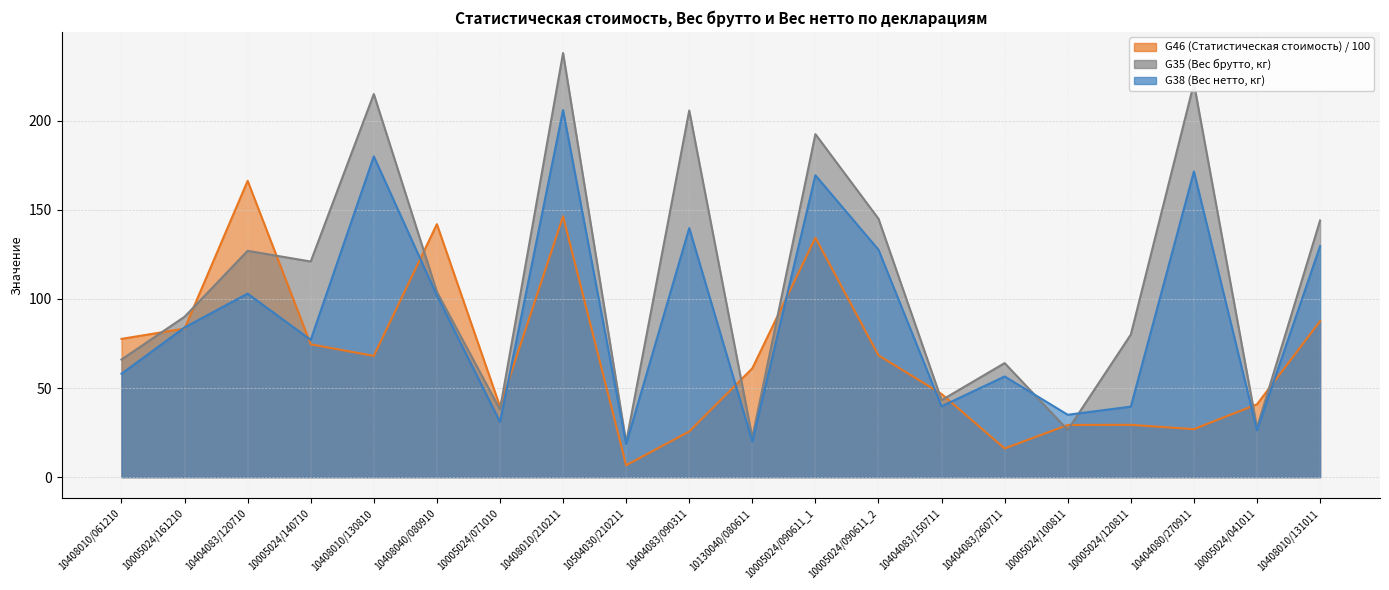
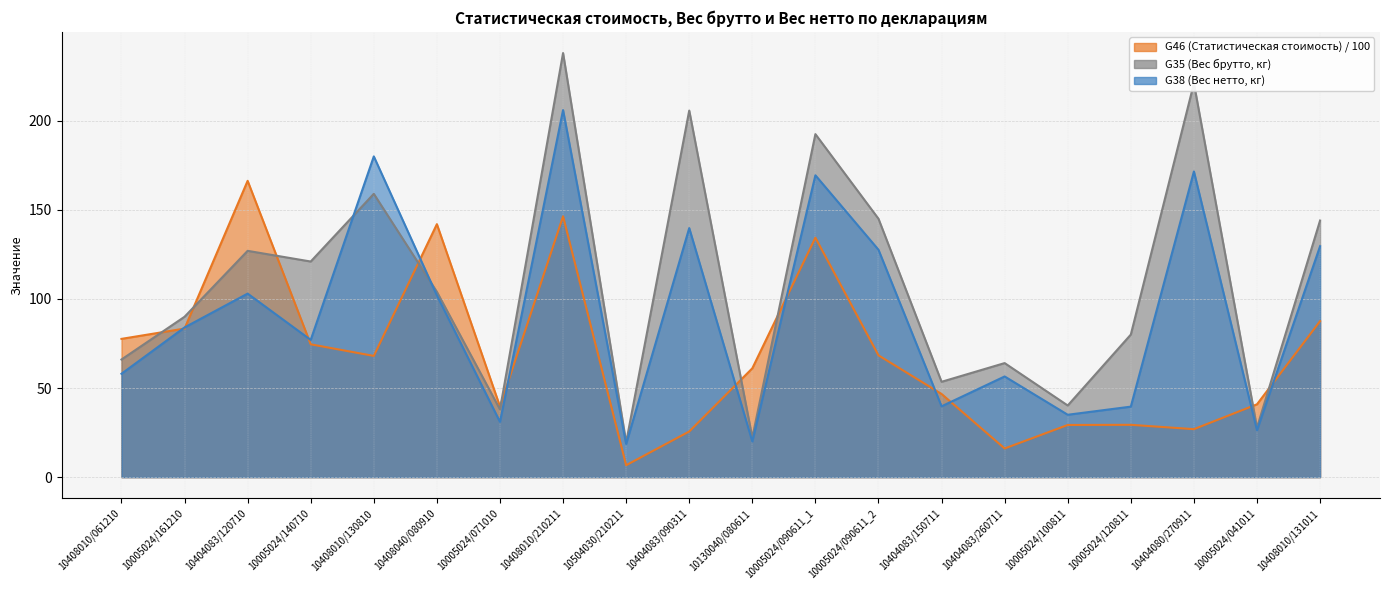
  {
    "G46 (Статистическая стоимость) / 100": {
      "10408010/061210": 78,
      "10404083/120710": 166,
      "10005024/140710": 75,
      "10408010/130810": 68,
      "10408040/080910": 142,
      "10005024/071010": 40,
      "10408010/210211": 146,
      "10504030/210211": 7,
      "10404083/090311": 26,
      "10130040/080611": 61,
      "10005024/090611_1": 134,
      "10005024/090611_2": 68,
      "10404083/150711": 47,
      "10404083/260711": 16,
      "10005024/100811": 29,
      "10005024/120811": 29,
      "10404080/270911": 27,
      "10005024/041011": 41,
      "10408010/131011": 88
    },
    "G35 (Вес брутто, кг)": {
      "10408010/061210": 66,
      "10005024/161210": 90,
      "10404083/120710": 127,
      "10005024/140710": 121,
-     "10408010/130810": 215,
+     "10408010/130810": 159,
      "10408040/080910": 104,
      "10005024/071010": 38,
      "10408010/210211": 238,
      "10404083/090311": 206,
      "10130040/080611": 22,
      "10005024/090611_1": 193,
      "10005024/090611_2": 145,
-     "10404083/150711": 43,
+     "10404083/150711": 54,
      "10404083/260711": 64,
-     "10005024/100811": 27,
+     "10005024/100811": 40,
      "10005024/120811": 80,
      "10005024/041011": 28,
      "10408010/131011": 144
    },
    "G38 (Вес нетто, кг)": {
      "10408010/061210": 58,
      "10404083/120710": 103,
      "10005024/140710": 77,
      "10408010/130810": 180,
      "10408040/080910": 102,
      "10005024/071010": 31,
      "10408010/210211": 206,
      "10404083/090311": 140,
      "10130040/080611": 20,
      "10005024/090611_1": 169,
      "10005024/090611_2": 128,
      "10404083/150711": 40,
      "10404083/260711": 57,
      "10005024/100811": 35,
      "10005024/120811": 40,
      "10404080/270911": 172,
      "10005024/041011": 26,
      "10408010/131011": 130
    }
  }
